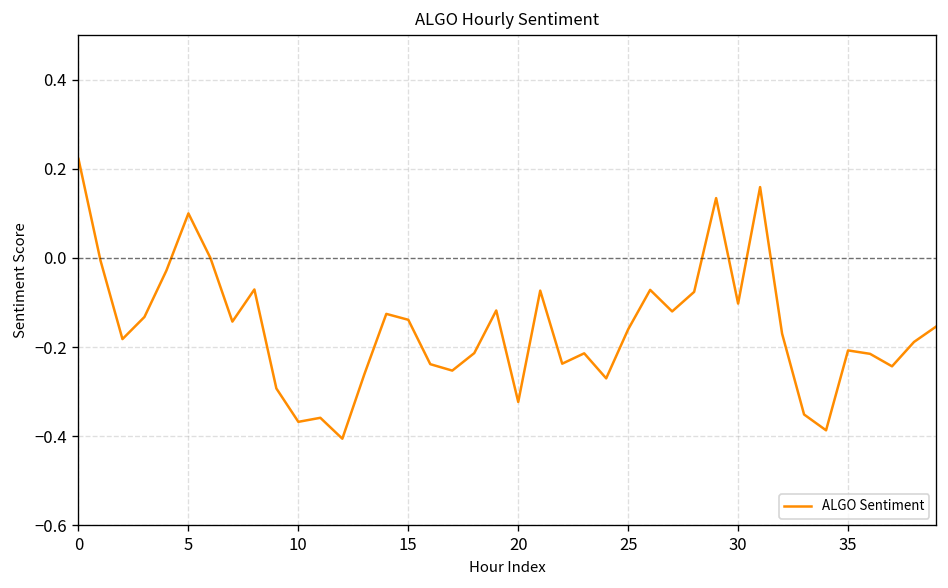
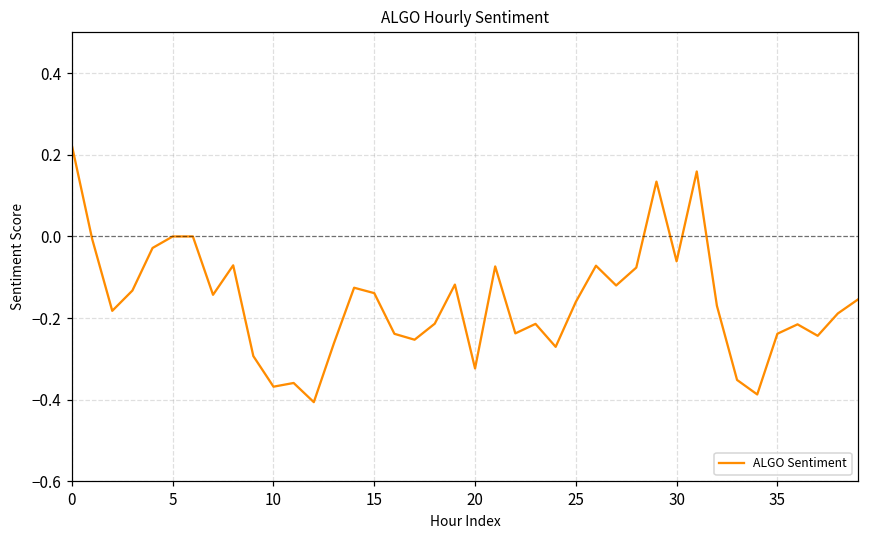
  {
    "0": 0.22,
-   "5": 0.1,
+   "5": 0.0,
    "10": -0.37,
    "15": -0.14,
    "20": -0.32,
    "25": -0.16,
-   "30": -0.10,
-   "35": -0.21
+   "30": -0.06,
+   "35": -0.24
  }
